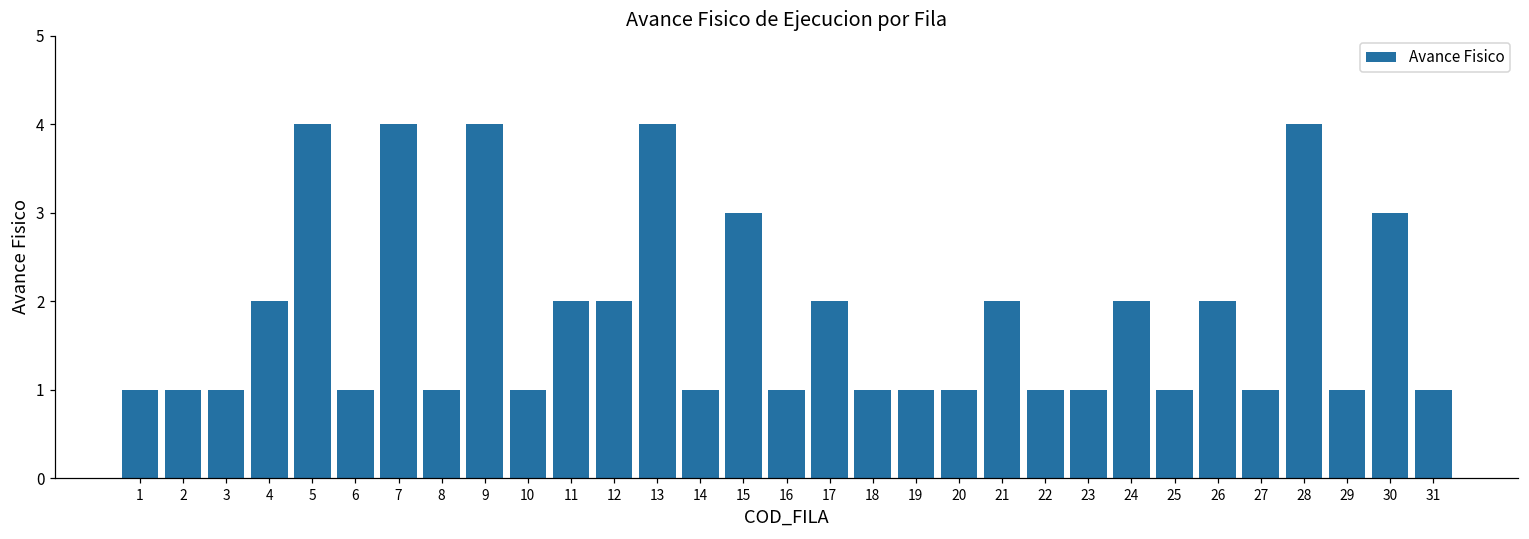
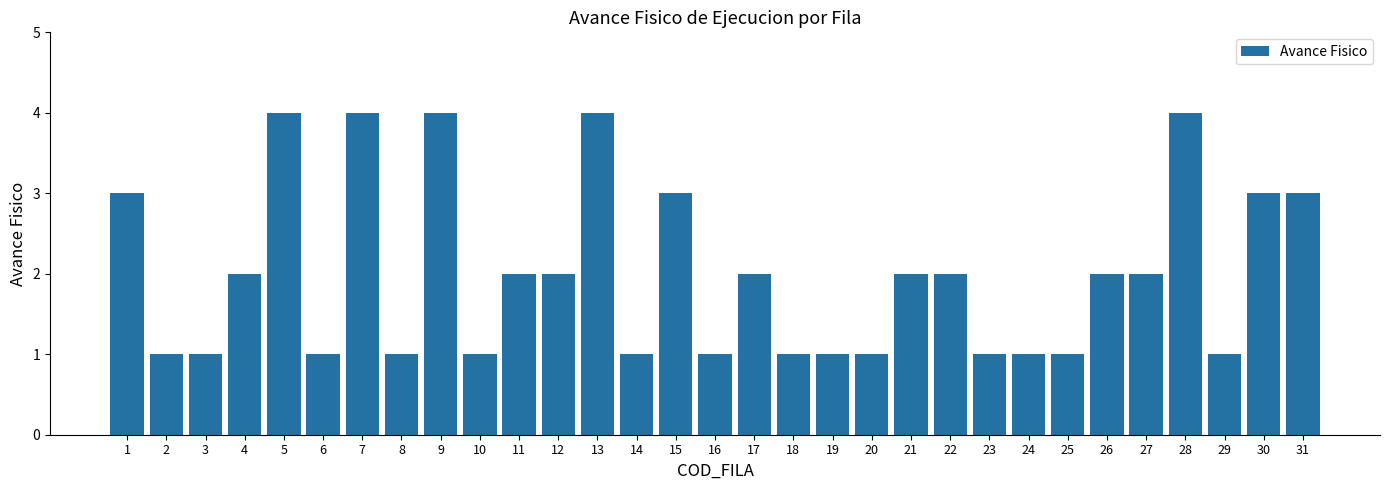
  {
-   "1": 1,
+   "1": 3,
    "2": 1,
    "3": 1,
    "4": 2,
    "5": 4,
    "6": 1,
    "7": 4,
    "8": 1,
    "9": 4,
    "10": 1,
    "11": 2,
    "12": 2,
    "13": 4,
    "14": 1,
    "15": 3,
    "16": 1,
    "17": 2,
    "18": 1,
    "19": 1,
    "20": 1,
    "21": 2,
-   "22": 1,
+   "22": 2,
    "23": 1,
-   "24": 2,
+   "24": 1,
    "25": 1,
    "26": 2,
-   "27": 1,
+   "27": 2,
    "28": 4,
    "29": 1,
    "30": 3,
-   "31": 1
+   "31": 3
  }
